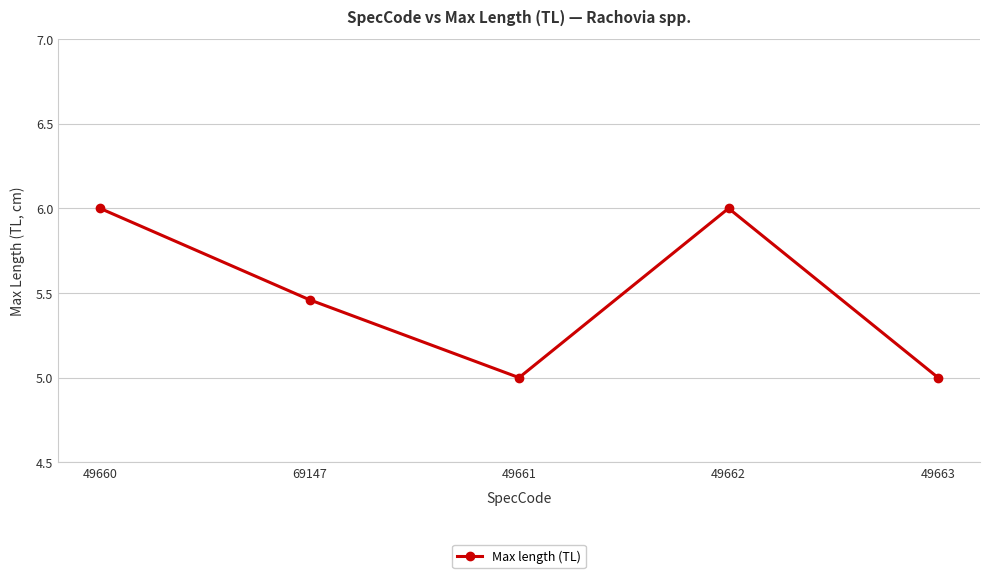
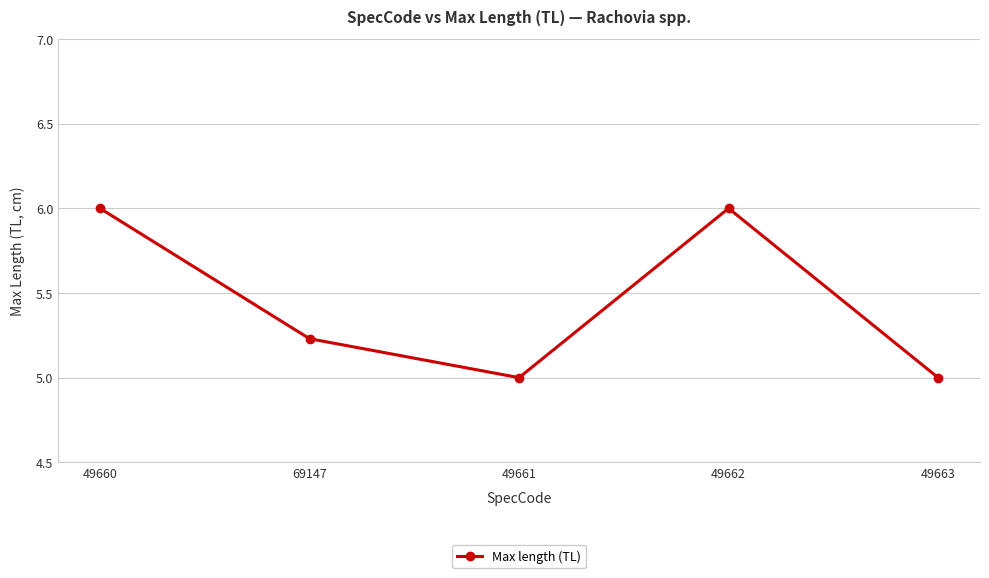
  {
    "49660": 6.00,
-   "69147": 5.46,
+   "69147": 5.23,
    "49661": 5.00,
    "49662": 6.00,
    "49663": 5.00
  }
